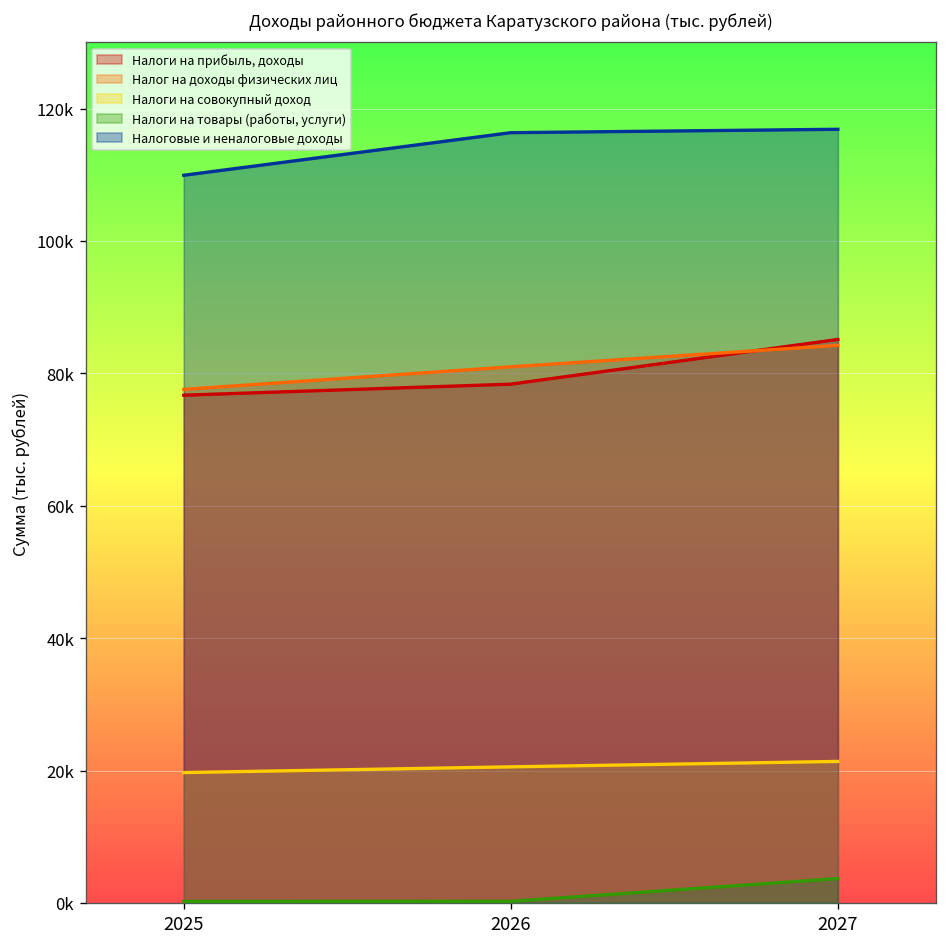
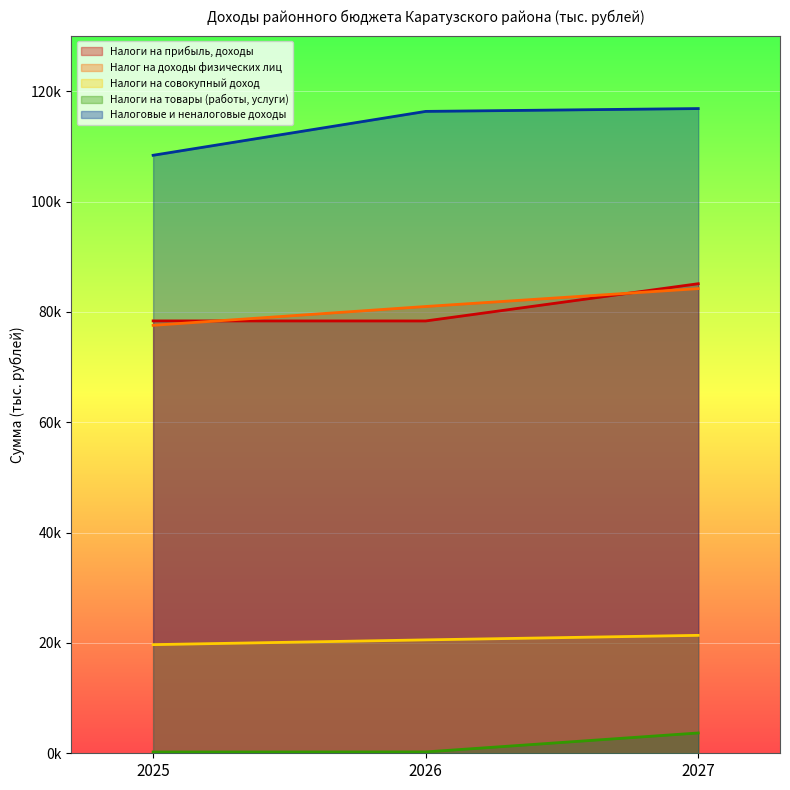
  {
    "Налоги на прибыль, доходы": {
-     "2025": 77000,
+     "2025": 78000,
      "2026": 78000,
      "2027": 85000
    },
    "Налоги на товары (работы, услуги)": {
      "2025": 0,
      "2026": 0,
      "2027": 4000
    },
    "Налоговые и неналоговые доходы": {
-     "2025": 110000,
+     "2025": 108000,
      "2026": 116000,
      "2027": 117000
    }
  }
